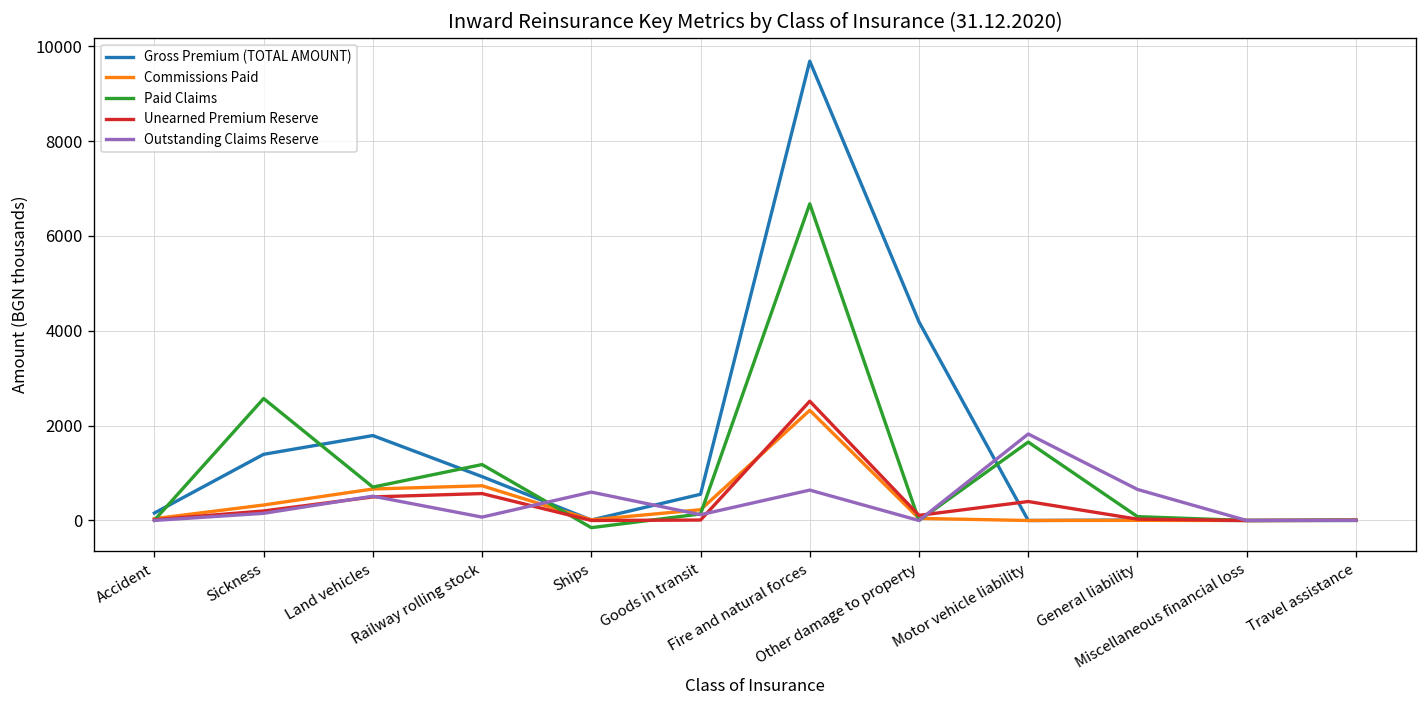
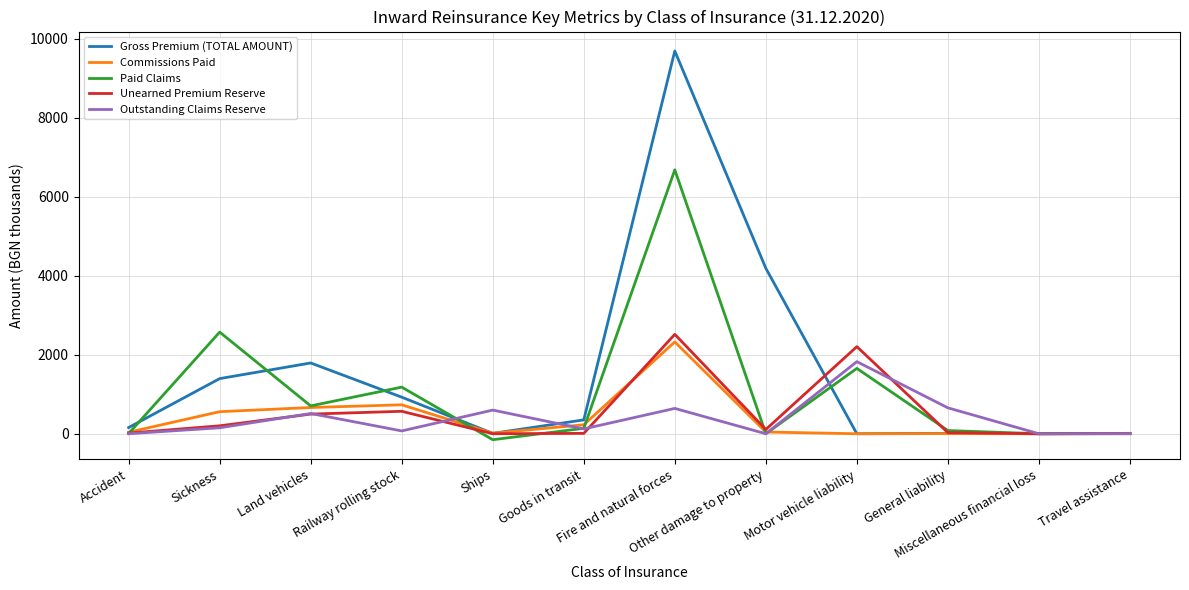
  {
    "Gross Premium (TOTAL AMOUNT)": {
      "Accident": 200,
      "Sickness": 1400,
      "Land vehicles": 1800,
      "Railway rolling stock": 900,
-     "Goods in transit": 600,
+     "Goods in transit": 400,
      "Fire and natural forces": 9700,
      "Other damage to property": 4200
    },
    "Commissions Paid": {
-     "Sickness": 300,
+     "Sickness": 600,
      "Railway rolling stock": 700,
      "Goods in transit": 200,
      "Fire and natural forces": 2300
    },
    "Paid Claims": {
      "Sickness": 2600,
      "Railway rolling stock": 1200,
      "Ships": -200,
      "Fire and natural forces": 6700,
      "Motor vehicle liability": 1700
    },
    "Unearned Premium Reserve": {
      "Railway rolling stock": 600,
      "Goods in transit": 0,
      "Fire and natural forces": 2500,
-     "Motor vehicle liability": 400
+     "Motor vehicle liability": 2200
    },
    "Outstanding Claims Reserve": {
      "Railway rolling stock": 100,
      "Ships": 600,
      "Fire and natural forces": 600,
      "Motor vehicle liability": 1800,
      "General liability": 700
    }
  }
